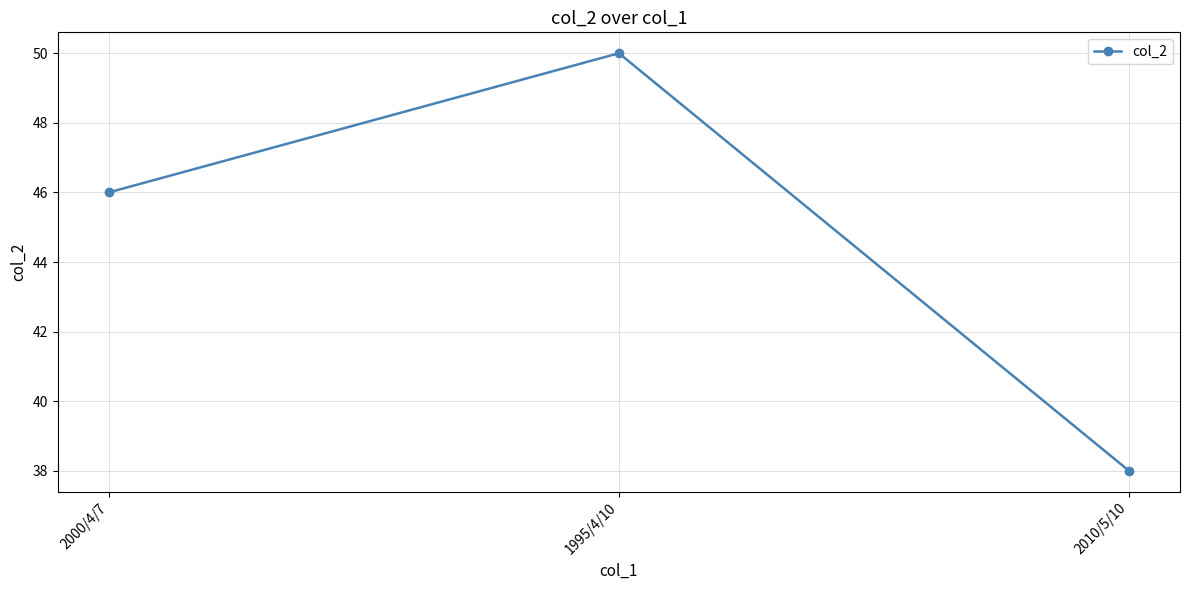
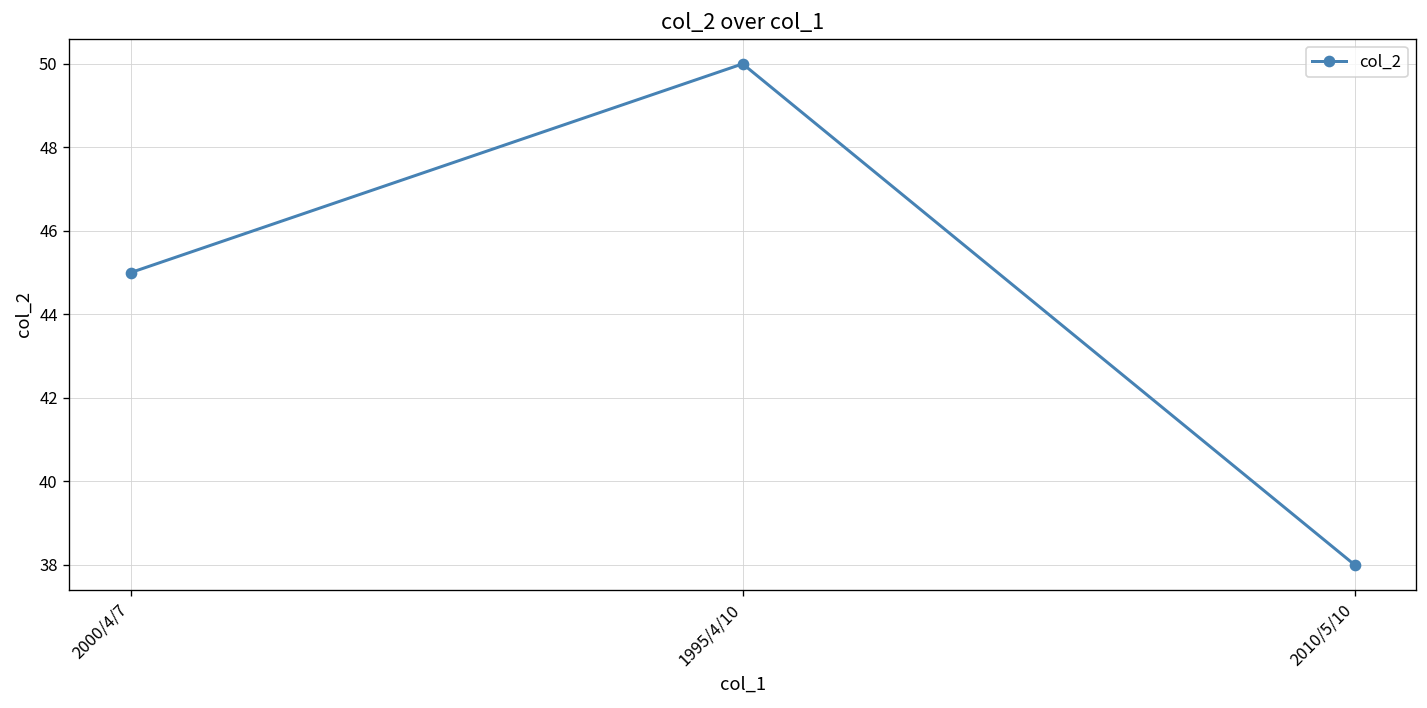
  {
-   "2000/4/7": 46,
+   "2000/4/7": 45,
    "1995/4/10": 50,
    "2010/5/10": 38
  }
